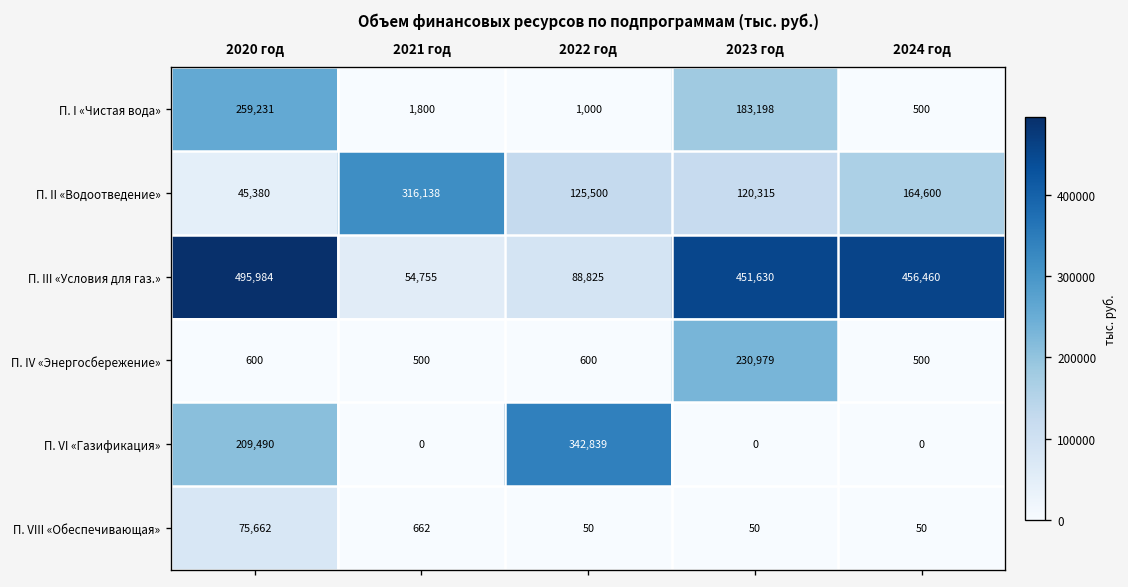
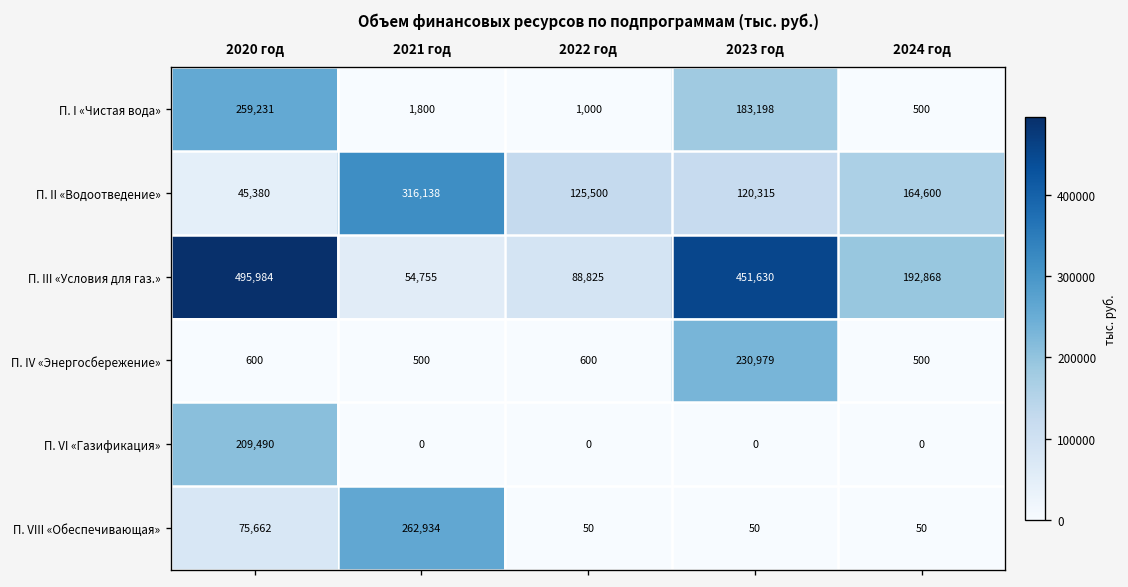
  {
    "П. I «Чистая вода»": {
      "2020 год": "259,231",
      "2021 год": "1,800",
      "2022 год": "1,000",
      "2023 год": "183,198",
      "2024 год": "500"
    },
    "П. II «Водоотведение»": {
      "2020 год": "45,380",
      "2021 год": "316,138",
      "2022 год": "125,500",
      "2023 год": "120,315",
      "2024 год": "164,600"
    },
    "П. III «Условия для газ.»": {
      "2020 год": "495,984",
      "2021 год": "54,755",
      "2022 год": "88,825",
      "2023 год": "451,630",
-     "2024 год": "456,460"
+     "2024 год": "192,868"
    },
    "П. IV «Энергосбережение»": {
      "2020 год": "600",
      "2021 год": "500",
      "2022 год": "600",
      "2023 год": "230,979",
      "2024 год": "500"
    },
    "П. VI «Газификация»": {
      "2020 год": "209,490",
      "2021 год": "0",
-     "2022 год": "342,839",
+     "2022 год": "0",
      "2023 год": "0",
      "2024 год": "0"
    },
    "П. VIII «Обеспечивающая»": {
      "2020 год": "75,662",
-     "2021 год": "662",
+     "2021 год": "262,934",
      "2022 год": "50",
      "2023 год": "50",
      "2024 год": "50"
    }
  }
